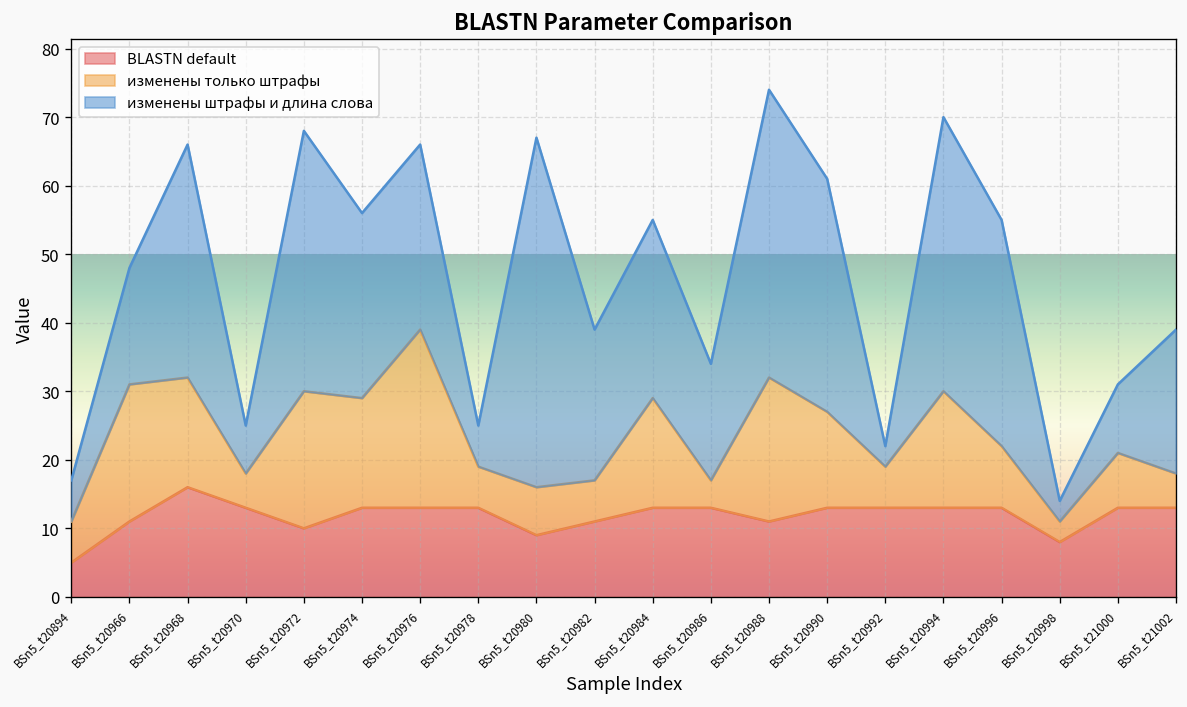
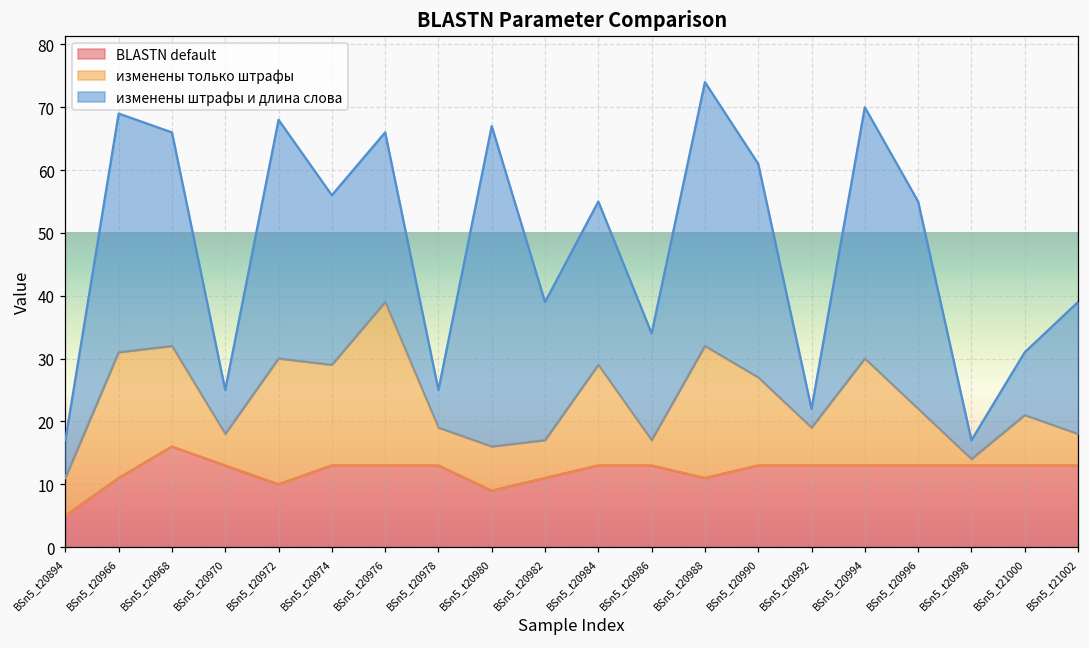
  {
    "BLASTN default": {
      "BSn5_t20894": 5,
      "BSn5_t20966": 11,
      "BSn5_t20968": 16,
      "BSn5_t20970": 13,
      "BSn5_t20972": 10,
      "BSn5_t20974": 13,
      "BSn5_t20976": 13,
      "BSn5_t20978": 13,
      "BSn5_t20980": 9,
      "BSn5_t20982": 11,
      "BSn5_t20984": 13,
      "BSn5_t20986": 13,
      "BSn5_t20988": 11,
      "BSn5_t20990": 13,
      "BSn5_t20992": 13,
      "BSn5_t20994": 13,
      "BSn5_t20996": 13,
-     "BSn5_t20998": 8,
+     "BSn5_t20998": 13,
      "BSn5_t21000": 13,
      "BSn5_t21002": 13
    },
    "изменены только штрафы": {
      "BSn5_t20894": 6,
      "BSn5_t20966": 20,
      "BSn5_t20968": 16,
      "BSn5_t20970": 5,
      "BSn5_t20972": 20,
      "BSn5_t20974": 16,
      "BSn5_t20976": 26,
      "BSn5_t20978": 6,
      "BSn5_t20980": 7,
      "BSn5_t20982": 6,
      "BSn5_t20984": 16,
      "BSn5_t20986": 4,
      "BSn5_t20988": 21,
      "BSn5_t20990": 14,
      "BSn5_t20992": 6,
      "BSn5_t20994": 17,
      "BSn5_t20996": 9,
-     "BSn5_t20998": 3,
+     "BSn5_t20998": 1,
      "BSn5_t21000": 8,
      "BSn5_t21002": 5
    },
    "изменены штрафы и длина слова": {
      "BSn5_t20894": 6,
-     "BSn5_t20966": 17,
+     "BSn5_t20966": 38,
      "BSn5_t20968": 34,
      "BSn5_t20970": 7,
      "BSn5_t20972": 38,
      "BSn5_t20974": 27,
      "BSn5_t20976": 27,
      "BSn5_t20978": 6,
      "BSn5_t20980": 51,
      "BSn5_t20982": 22,
      "BSn5_t20984": 26,
      "BSn5_t20986": 17,
      "BSn5_t20988": 42,
      "BSn5_t20990": 34,
      "BSn5_t20992": 3,
      "BSn5_t20994": 40,
      "BSn5_t20996": 33,
      "BSn5_t20998": 3,
      "BSn5_t21000": 10,
      "BSn5_t21002": 21
    }
  }
